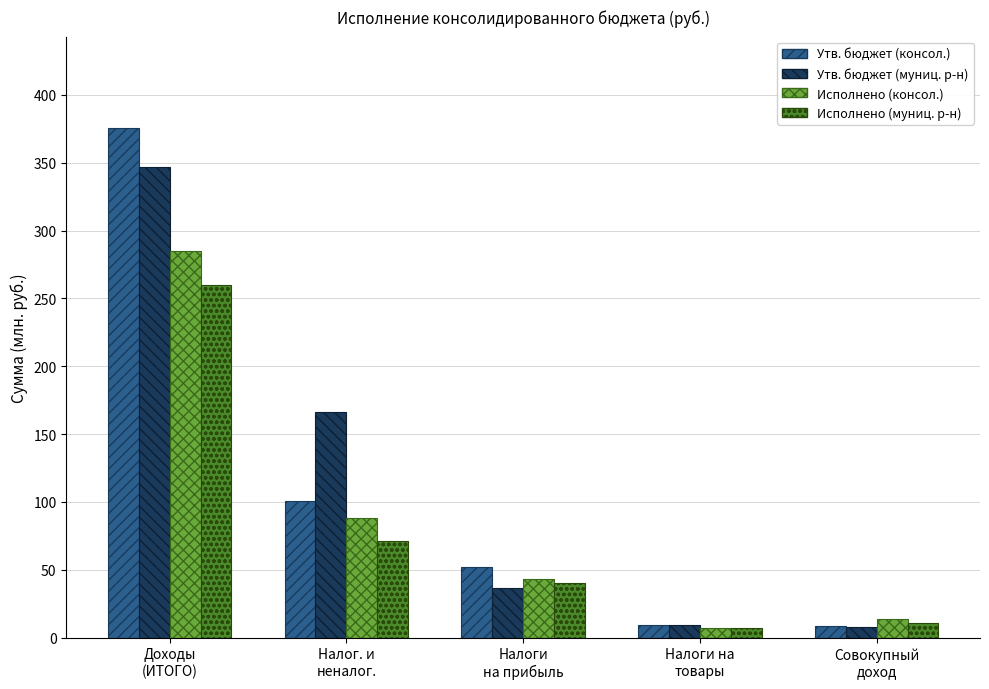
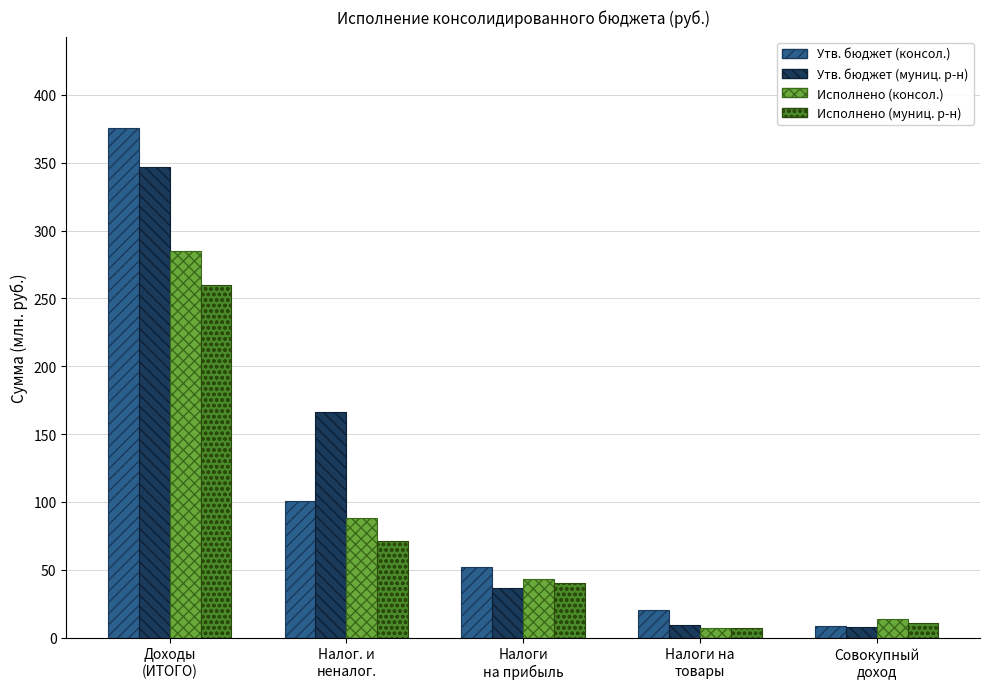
  {
    "Утв. бюджет (консол.)": {
      "Доходы (ИТОГО)": 375,
      "Налог. и неналог.": 101,
      "Налоги на прибыль": 52,
-     "Налоги на товары": 10,
+     "Налоги на товары": 21,
      "Совокупный доход": 9
    },
    "Утв. бюджет (муниц. р-н)": {
      "Доходы (ИТОГО)": 347,
      "Налог. и неналог.": 166,
      "Налоги на прибыль": 36,
      "Налоги на товары": 10,
      "Совокупный доход": 8
    }
  }
